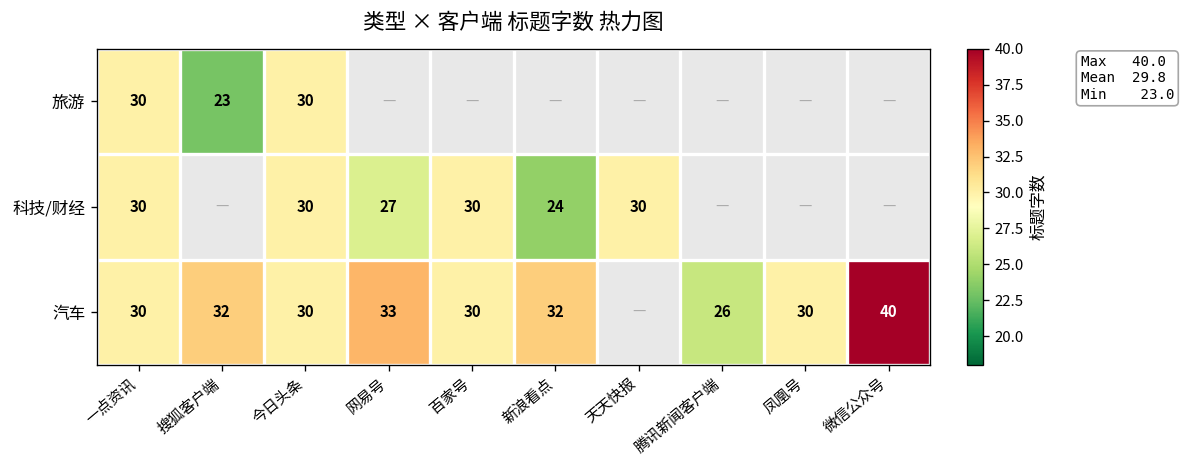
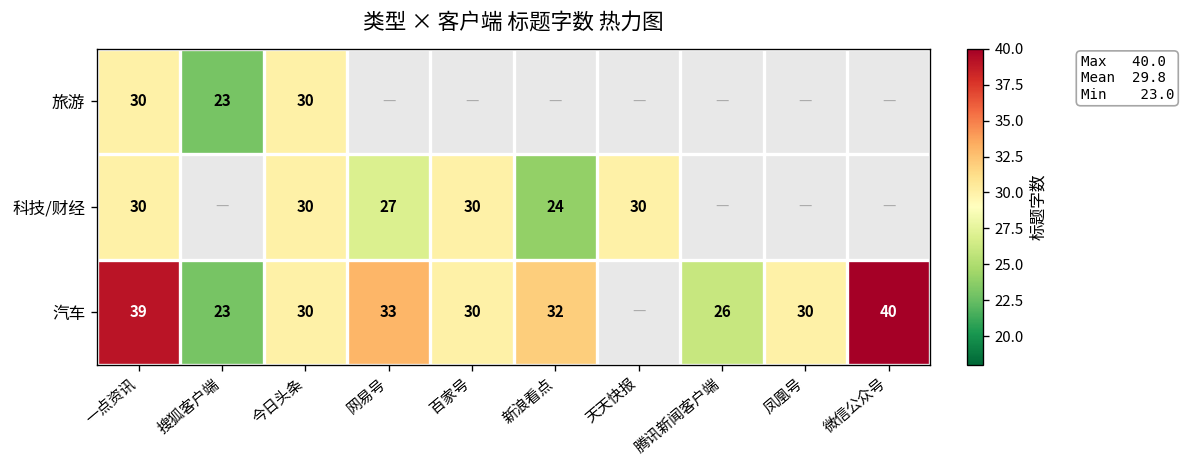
  {
    "旅游": {
      "一点资讯": 30,
      "搜狐客户端": 23,
      "今日头条": 30
    },
    "科技/财经": {
      "一点资讯": 30,
      "今日头条": 30,
      "网易号": 27,
      "百家号": 30,
      "新浪看点": 24,
      "天天快报": 30
    },
    "汽车": {
-     "一点资讯": 30,
-     "搜狐客户端": 32,
+     "一点资讯": 39,
+     "搜狐客户端": 23,
      "今日头条": 30,
      "网易号": 33,
      "百家号": 30,
      "新浪看点": 32,
      "腾讯新闻客户端": 26,
      "凤凰号": 30,
      "微信公众号": 40
    }
  }
